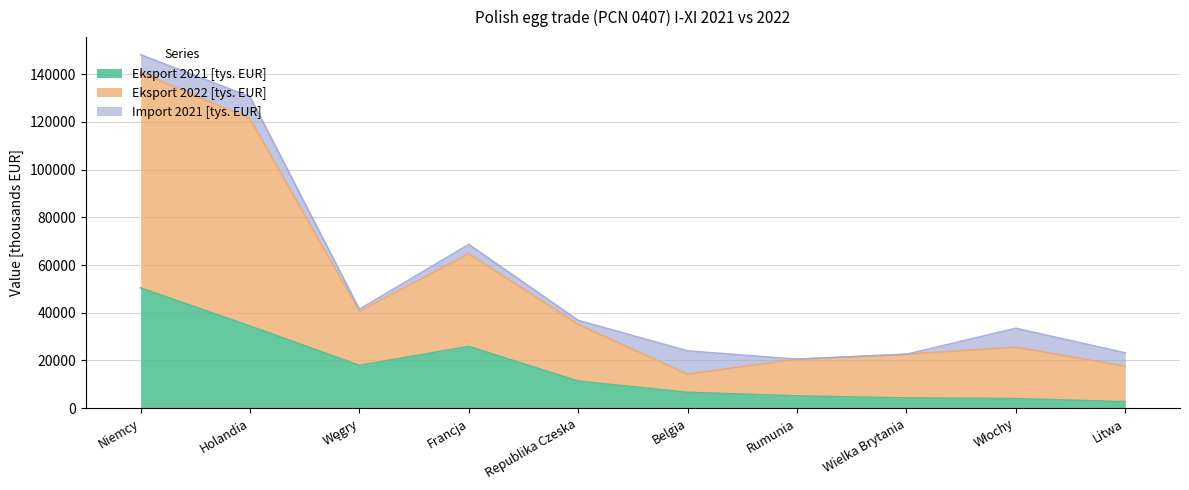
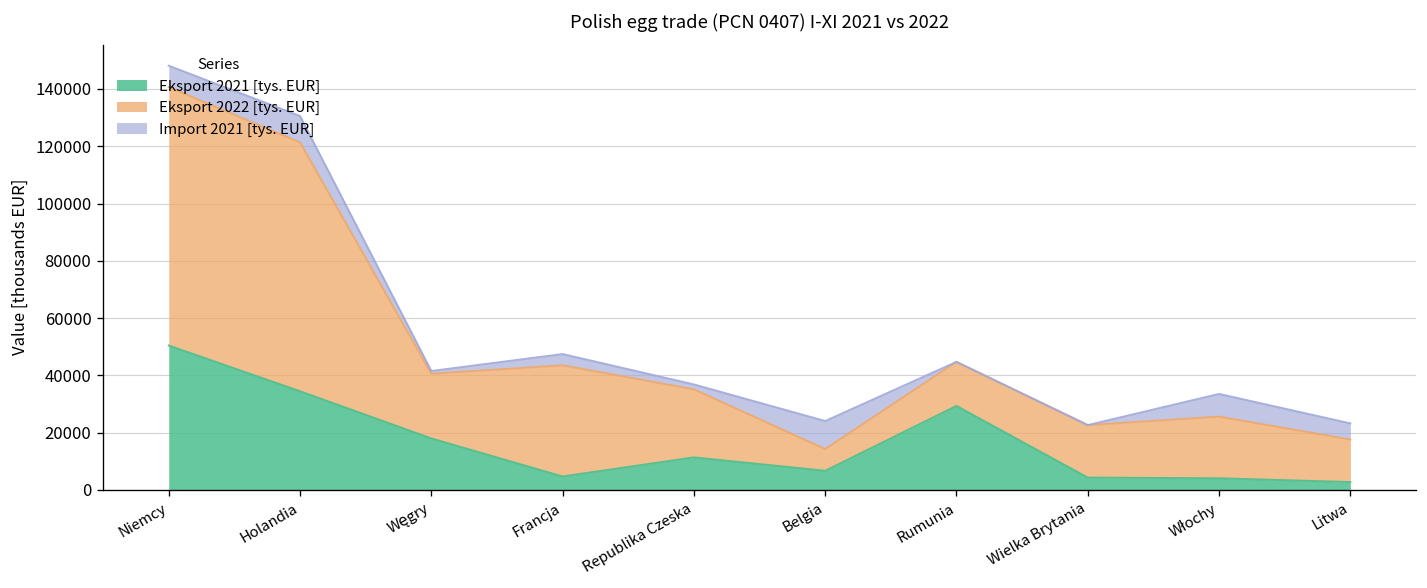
  {
    "Eksport 2021 [tys. EUR]": {
      "Niemcy": 50000,
      "Holandia": 34000,
      "Węgry": 18000,
-     "Francja": 26000,
+     "Francja": 5000,
      "Republika Czeska": 11000,
      "Belgia": 7000,
-     "Rumunia": 5000,
+     "Rumunia": 29000,
      "Wielka Brytania": 4000,
      "Włochy": 4000,
      "Litwa": 3000
    },
    "Eksport 2022 [tys. EUR]": {
      "Niemcy": 90000,
      "Holandia": 87000,
      "Francja": 39000,
      "Republika Czeska": 24000,
      "Belgia": 8000,
      "Włochy": 22000,
      "Litwa": 15000
    },
    "Import 2021 [tys. EUR]": {
      "Niemcy": 7000,
      "Holandia": 9000,
      "Francja": 4000,
      "Republika Czeska": 2000,
      "Belgia": 10000,
      "Włochy": 8000,
      "Litwa": 6000
    }
  }
